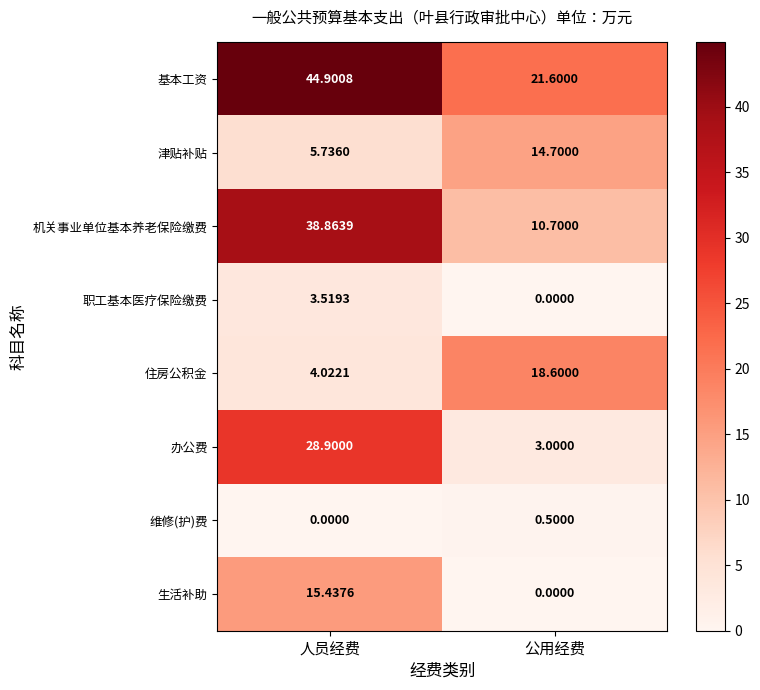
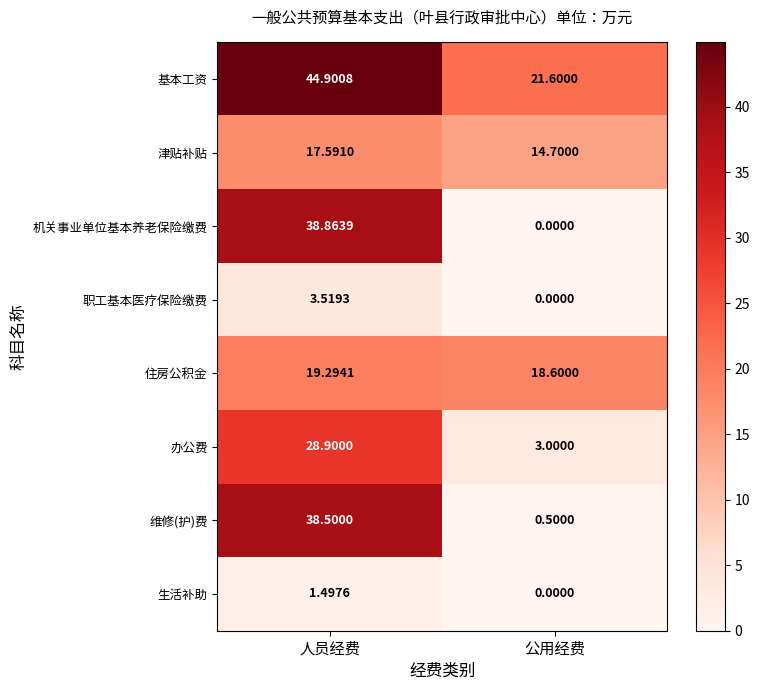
  {
    "基本工资": {
      "人员经费": 44.9008,
      "公用经费": 21.6000
    },
    "津贴补贴": {
-     "人员经费": 5.7360,
+     "人员经费": 17.5910,
      "公用经费": 14.7000
    },
    "机关事业单位基本养老保险缴费": {
      "人员经费": 38.8639,
-     "公用经费": 10.7000
+     "公用经费": 0.0000
    },
    "职工基本医疗保险缴费": {
      "人员经费": 3.5193,
      "公用经费": 0.0000
    },
    "住房公积金": {
-     "人员经费": 4.0221,
+     "人员经费": 19.2941,
      "公用经费": 18.6000
    },
    "办公费": {
      "人员经费": 28.9000,
      "公用经费": 3.0000
    },
    "维修(护)费": {
-     "人员经费": 0.0000,
+     "人员经费": 38.5000,
      "公用经费": 0.5000
    },
    "生活补助": {
-     "人员经费": 15.4376,
+     "人员经费": 1.4976,
      "公用经费": 0.0000
    }
  }
